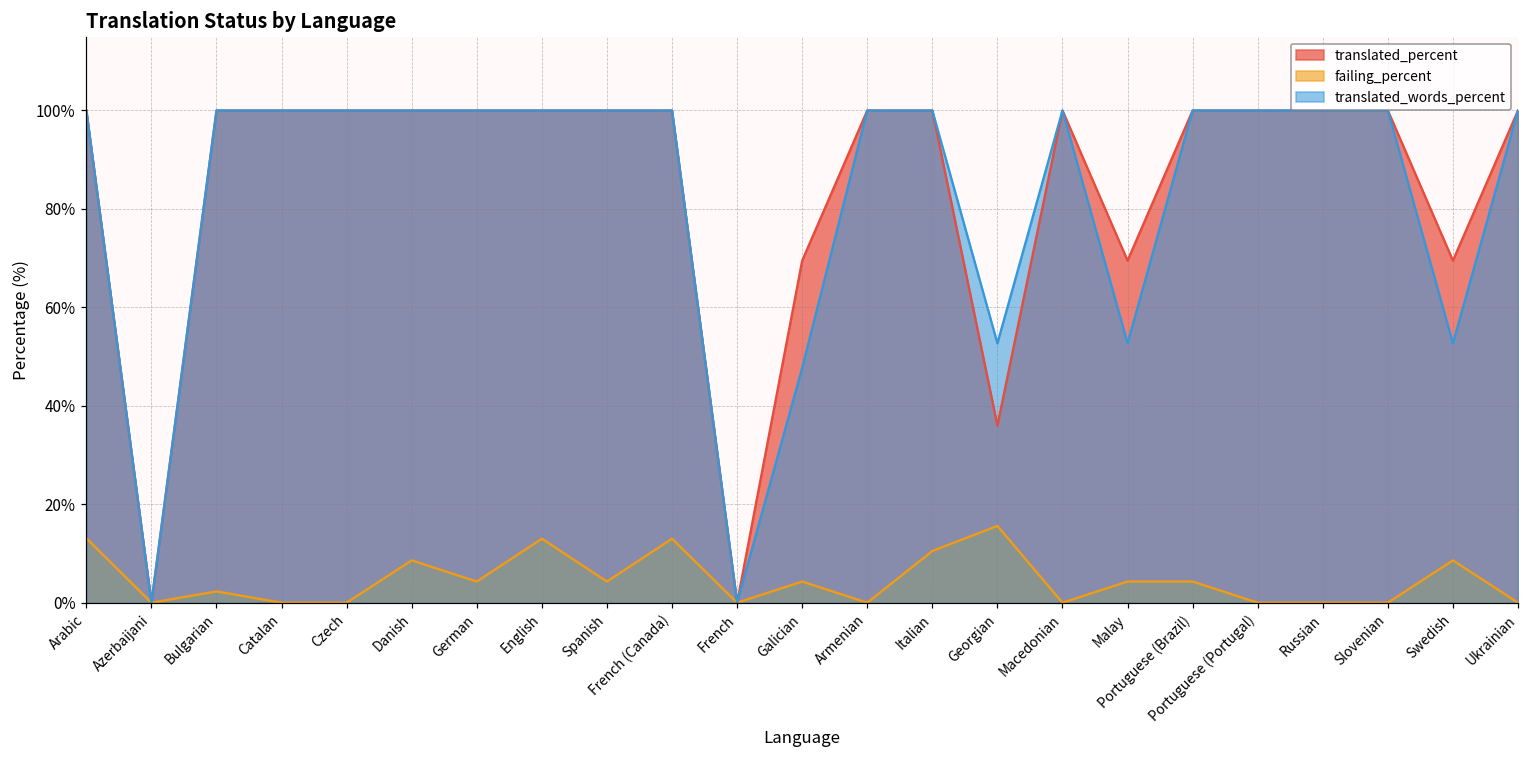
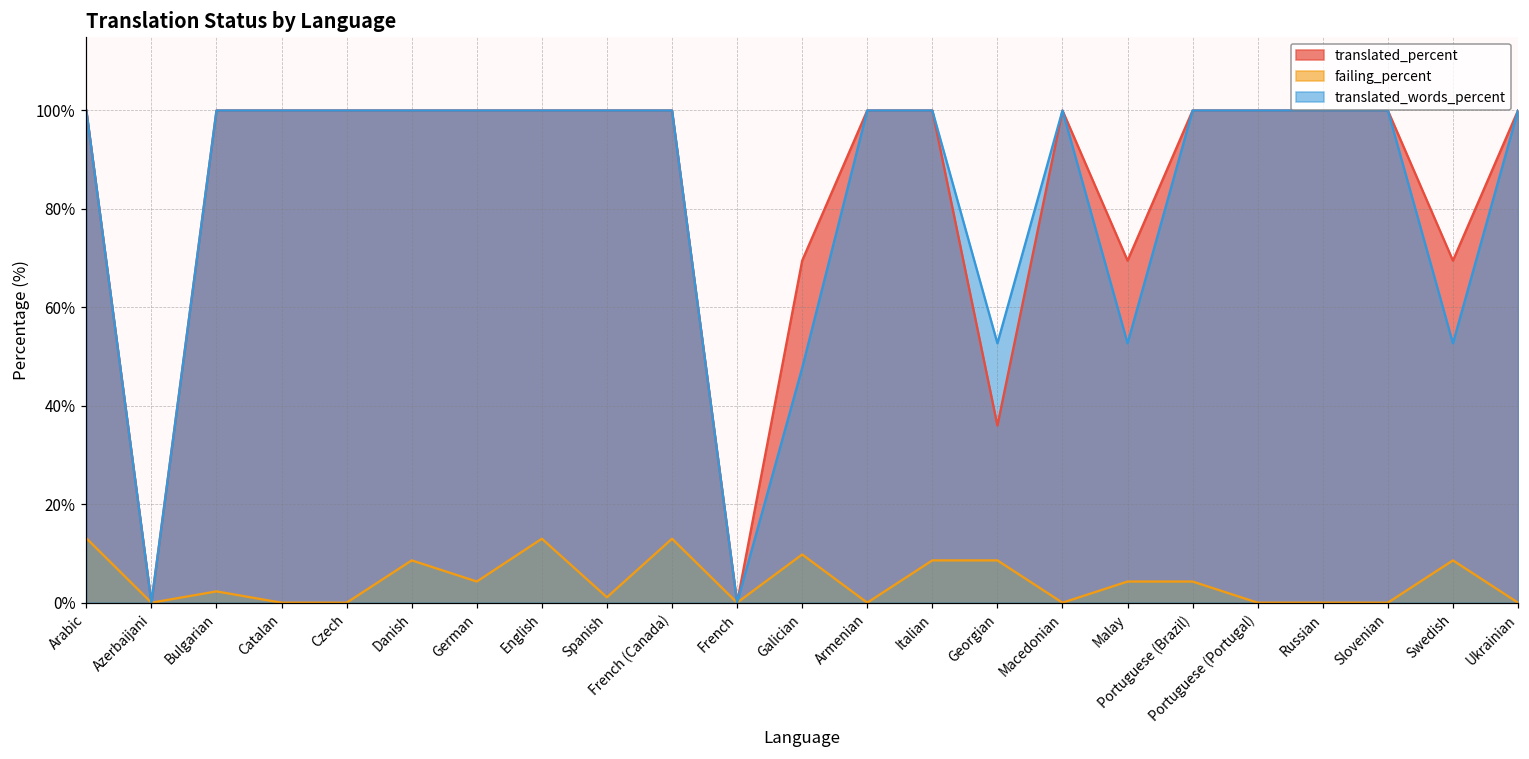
  {
    "translated_percent": {
      "Galician": "70%",
      "Georgian": "36%",
      "Malay": "70%",
      "Swedish": "70%"
    },
    "failing_percent": {
      "Arabic": "13%",
      "Bulgarian": "2%",
      "Catalan": "0%",
      "Czech": "0%",
      "Danish": "9%",
      "German": "4%",
      "English": "13%",
-     "Spanish": "4%",
+     "Spanish": "1%",
      "French (Canada)": "13%",
-     "Galician": "4%",
+     "Galician": "10%",
      "Armenian": "0%",
-     "Italian": "11%",
-     "Georgian": "16%",
+     "Italian": "9%",
+     "Georgian": "9%",
      "Macedonian": "0%",
      "Malay": "4%",
      "Portuguese (Brazil)": "4%",
      "Portuguese (Portugal)": "0%",
      "Russian": "0%",
      "Slovenian": "0%",
      "Swedish": "9%",
      "Ukrainian": "0%"
    },
    "translated_words_percent": {
      "Galician": "48%",
      "Georgian": "53%",
      "Malay": "53%",
      "Swedish": "53%"
    }
  }
